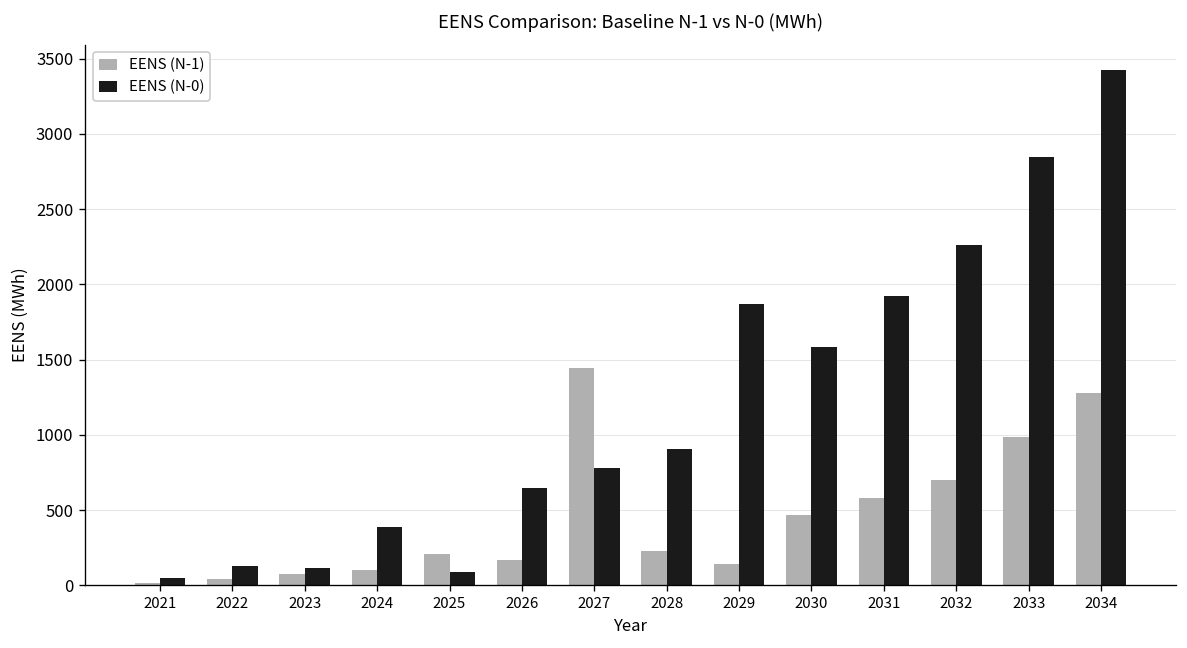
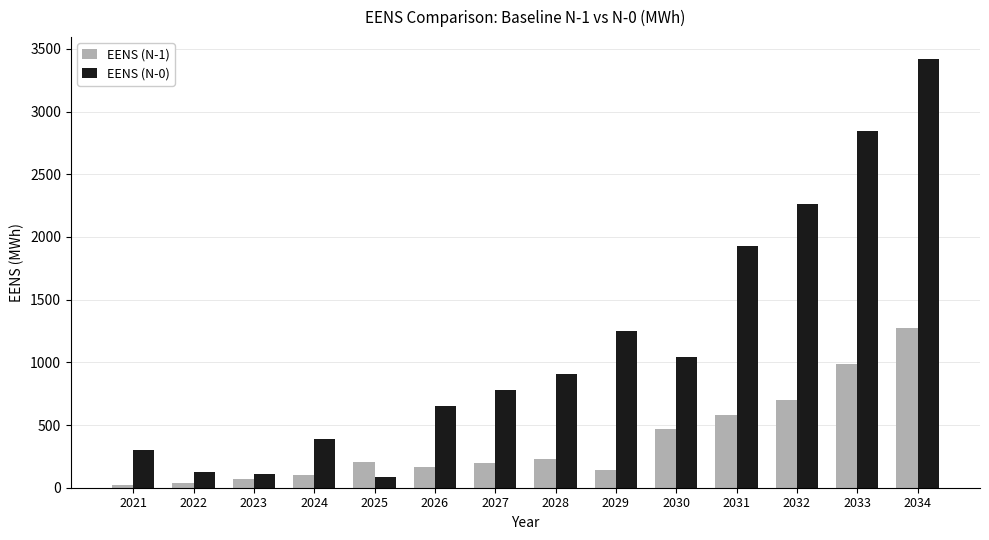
  {
    "EENS (N-1)": {
      "2022": 40,
      "2023": 70,
      "2024": 100,
      "2025": 210,
      "2026": 170,
-     "2027": 1440,
+     "2027": 200,
      "2028": 230,
      "2029": 140,
      "2030": 470,
      "2031": 580,
      "2032": 700,
      "2033": 990,
      "2034": 1280
    },
    "EENS (N-0)": {
-     "2021": 50,
+     "2021": 300,
      "2022": 130,
      "2023": 110,
      "2024": 390,
      "2025": 90,
      "2026": 650,
      "2027": 780,
      "2028": 910,
-     "2029": 1870,
-     "2030": 1590,
+     "2029": 1250,
+     "2030": 1040,
      "2031": 1930,
      "2032": 2260,
      "2033": 2840,
      "2034": 3420
    }
  }
